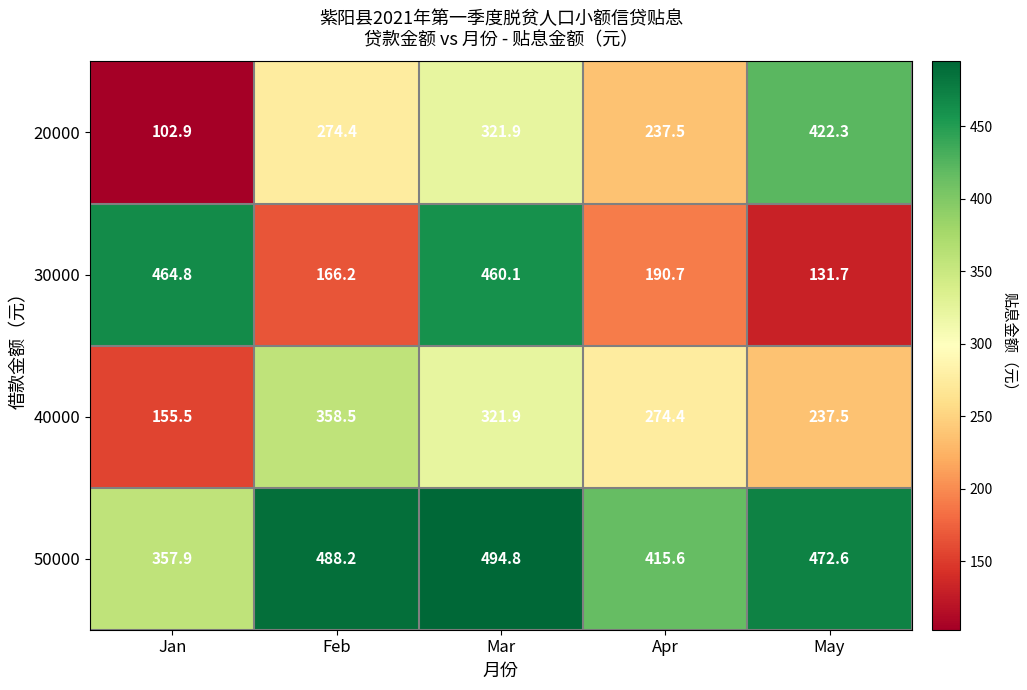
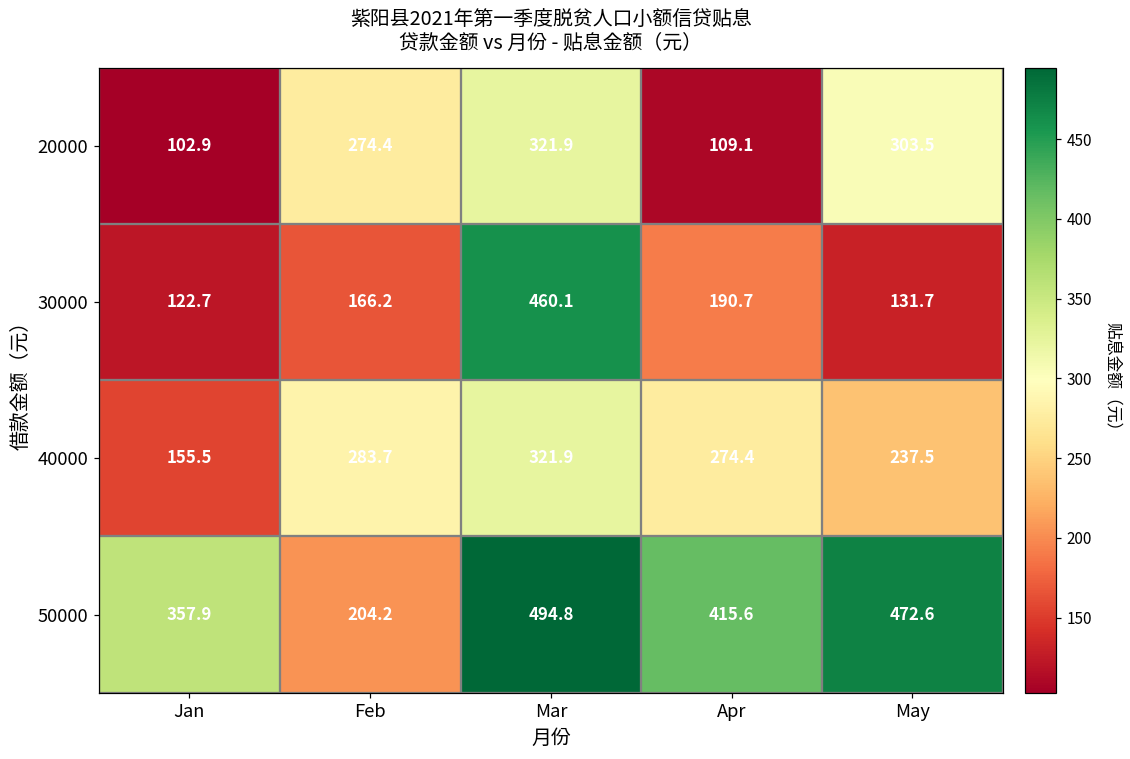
  {
    "20000": {
      "Jan": 102.9,
      "Feb": 274.4,
      "Mar": 321.9,
-     "Apr": 237.5,
-     "May": 422.3
+     "Apr": 109.1,
+     "May": 303.5
    },
    "30000": {
-     "Jan": 464.8,
+     "Jan": 122.7,
      "Feb": 166.2,
      "Mar": 460.1,
      "Apr": 190.7,
      "May": 131.7
    },
    "40000": {
      "Jan": 155.5,
-     "Feb": 358.5,
+     "Feb": 283.7,
      "Mar": 321.9,
      "Apr": 274.4,
      "May": 237.5
    },
    "50000": {
      "Jan": 357.9,
-     "Feb": 488.2,
+     "Feb": 204.2,
      "Mar": 494.8,
      "Apr": 415.6,
      "May": 472.6
    }
  }
